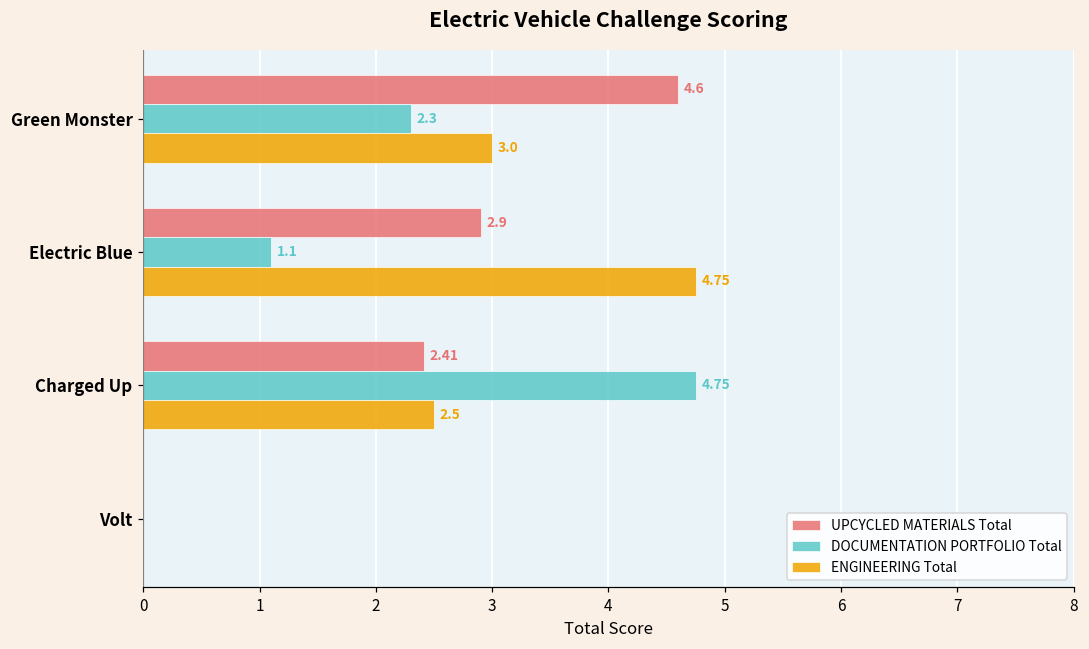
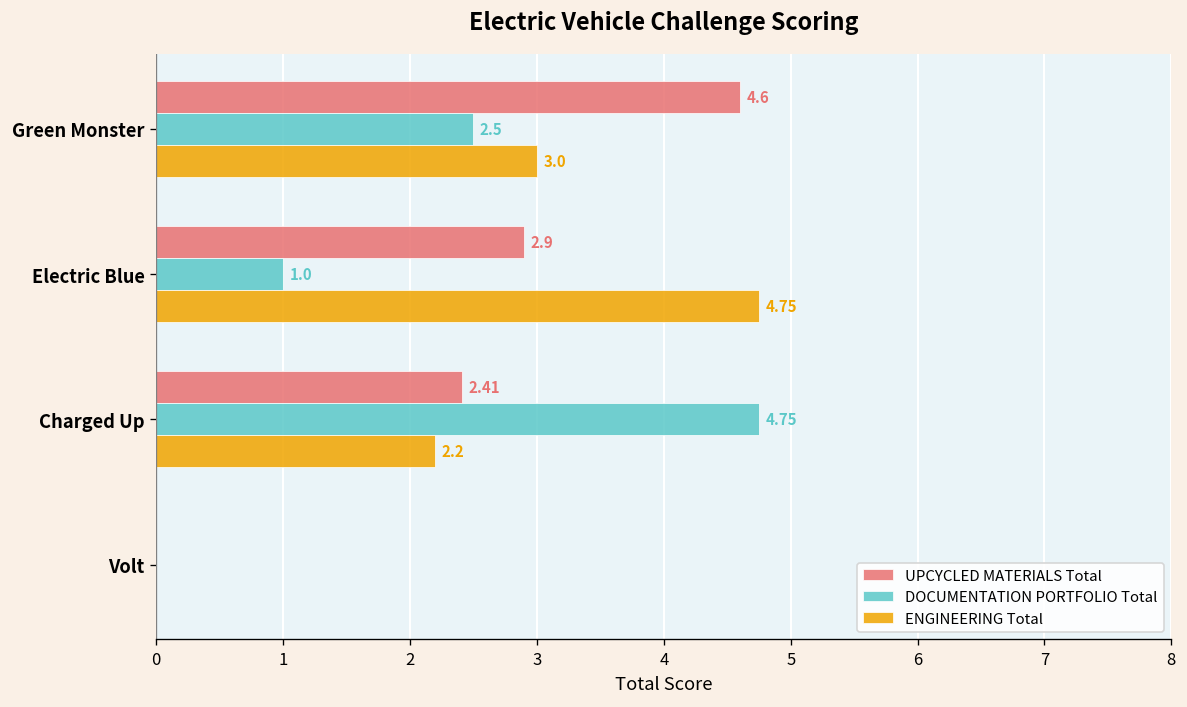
  {
    "UPCYCLED MATERIALS Total": {
      "Green Monster": 4.6,
      "Electric Blue": 2.9,
      "Charged Up": 2.41
    },
    "DOCUMENTATION PORTFOLIO Total": {
-     "Green Monster": 2.3,
-     "Electric Blue": 1.1,
+     "Green Monster": 2.5,
+     "Electric Blue": 1.0,
      "Charged Up": 4.75
    },
    "ENGINEERING Total": {
      "Green Monster": 3.0,
      "Electric Blue": 4.75,
-     "Charged Up": 2.5
+     "Charged Up": 2.2
    }
  }
